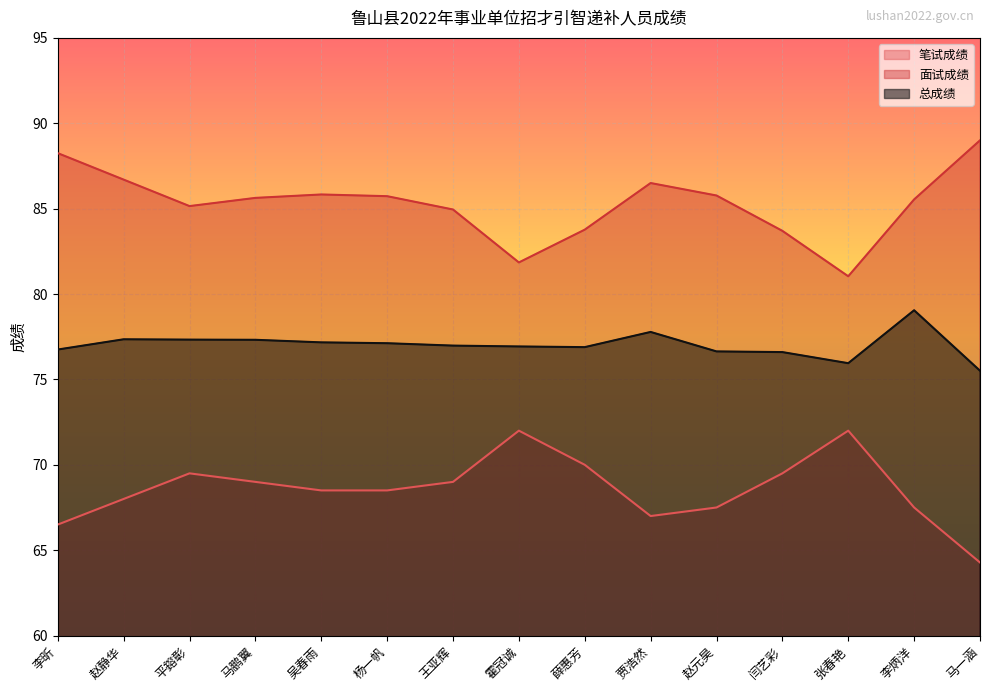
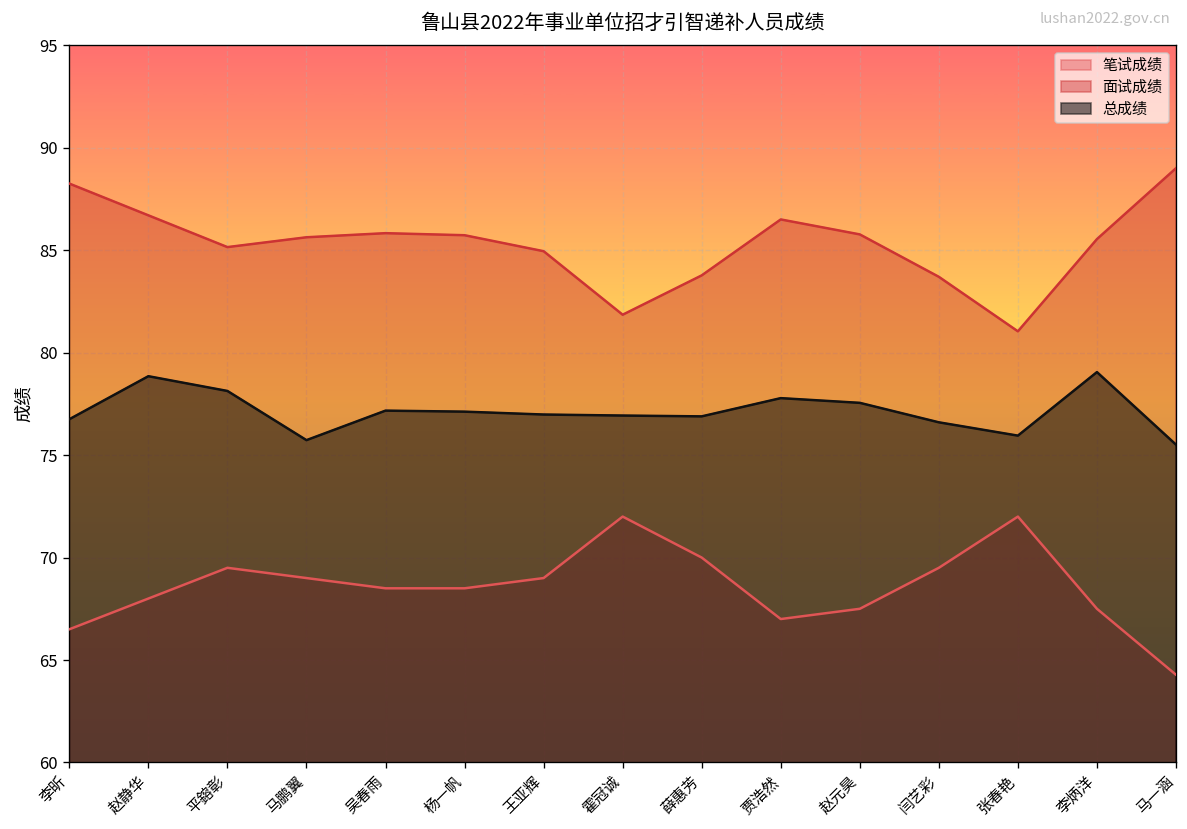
  {
    "总成绩": {
      "李昕": 76.8,
-     "赵静华": 77.4,
-     "平鎔彰": 77.3,
-     "马鹏翼": 77.3,
+     "赵静华": 78.9,
+     "平鎔彰": 78.1,
+     "马鹏翼": 75.7,
      "吴春雨": 77.2,
      "杨一帆": 77.1,
      "王亚辉": 77.0,
      "霍冠诚": 76.9,
      "薛惠芳": 76.9,
      "贾浩然": 77.8,
-     "赵元昊": 76.6,
+     "赵元昊": 77.6,
      "闫艺彩": 76.6,
      "张春艳": 76.0,
      "李炳洋": 79.1,
      "马一涵": 75.5
    }
  }
